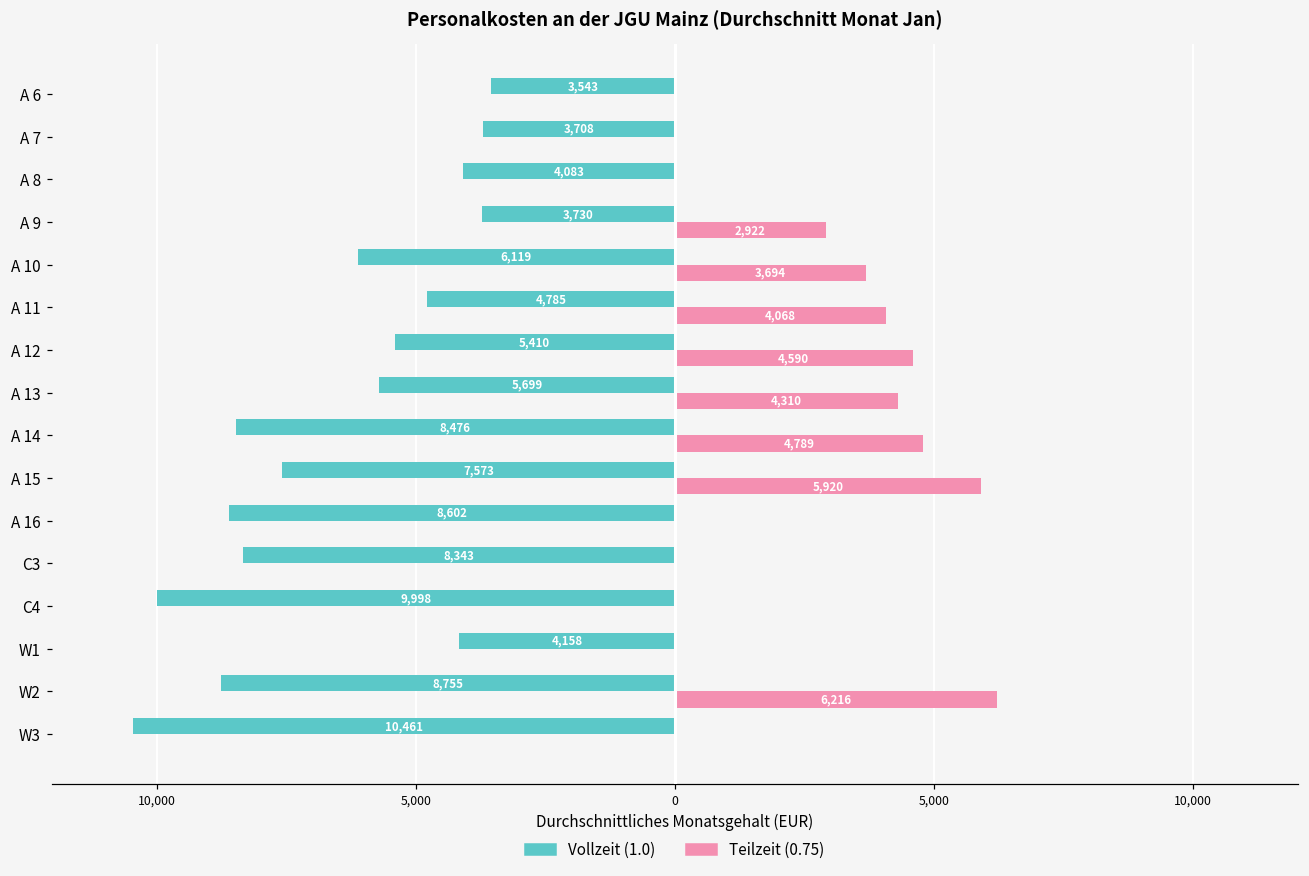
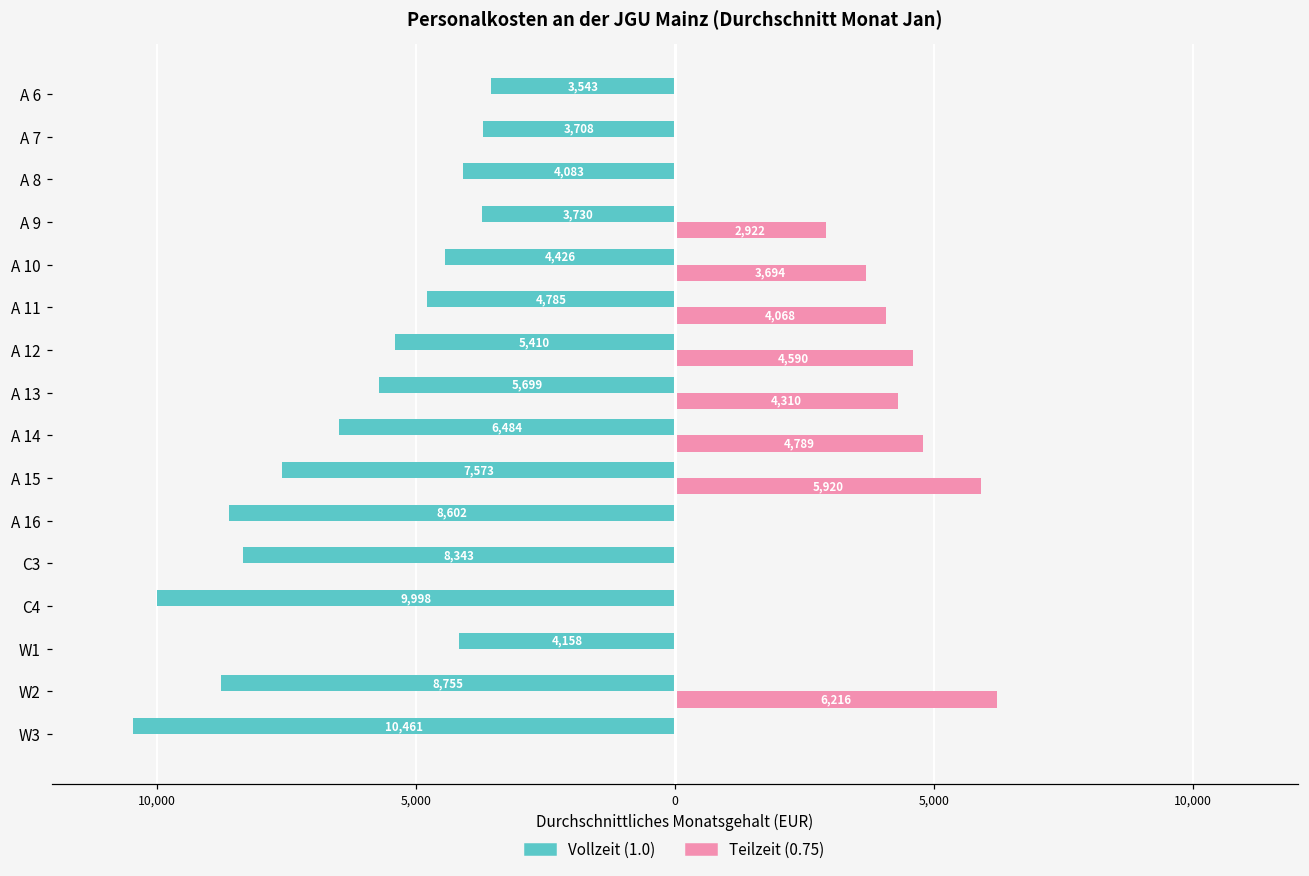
  {
    "Vollzeit (1.0)": {
-     "A 10": "6,119",
-     "A 14": "8,476"
+     "A 10": "4,426",
+     "A 14": "6,484"
    },
    "Teilzeit (0.75)": {
      "A 9": "2,922",
      "A 10": "3,694",
      "A 11": "4,068",
      "A 12": "4,590",
      "A 13": "4,310",
      "A 14": "4,789",
      "A 15": "5,920",
      "W2": "6,216"
    }
  }
